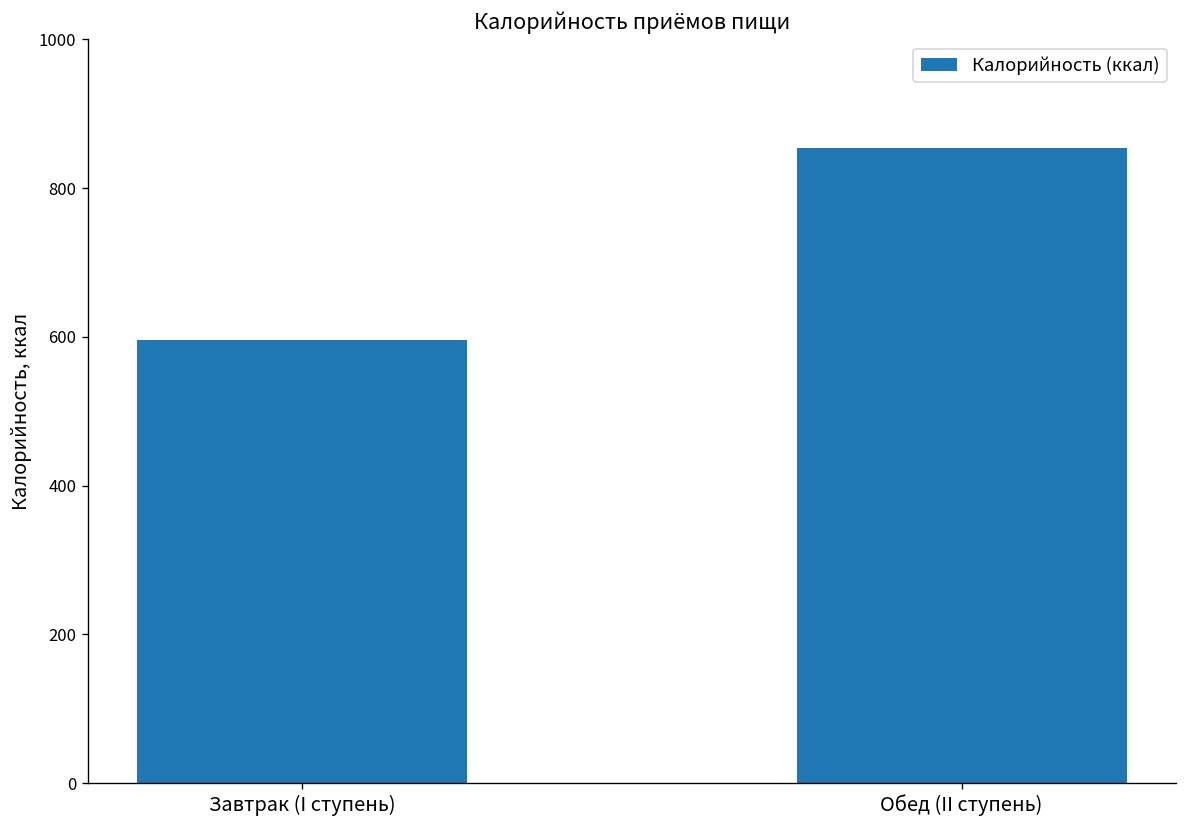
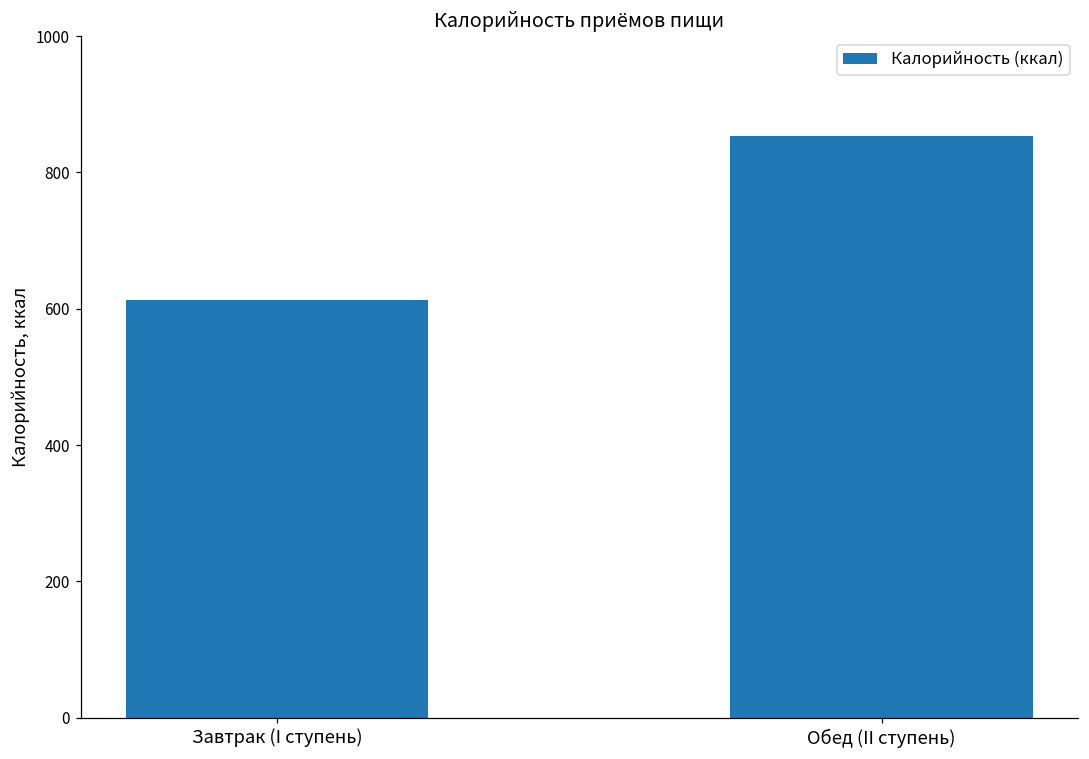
  {
-   "Завтрак (I ступень)": 600,
+   "Завтрак (I ступень)": 610,
    "Обед (II ступень)": 850
  }
